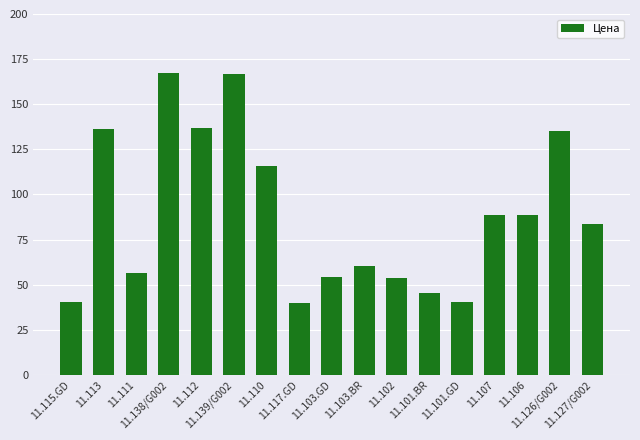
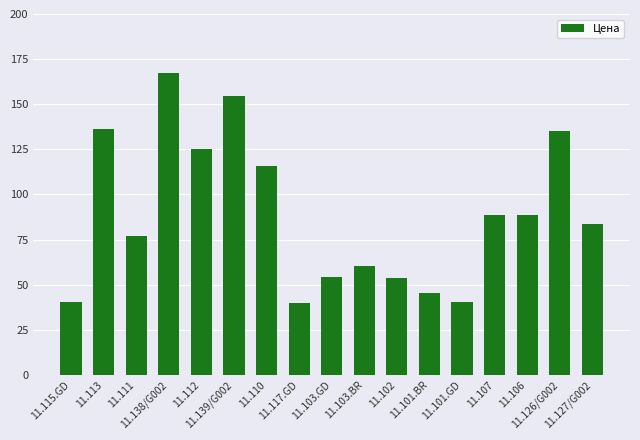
  {
    "11.115.GD": 41,
    "11.113": 136,
-   "11.111": 56,
+   "11.111": 77,
    "11.138/G002": 167,
-   "11.112": 137,
-   "11.139/G002": 167,
+   "11.112": 125,
+   "11.139/G002": 155,
    "11.110": 116,
    "11.117.GD": 40,
    "11.103.GD": 54,
    "11.103.BR": 60,
    "11.102": 54,
    "11.101.BR": 45,
    "11.101.GD": 41,
    "11.107": 88,
    "11.106": 88,
    "11.126/G002": 135,
    "11.127/G002": 83
  }
